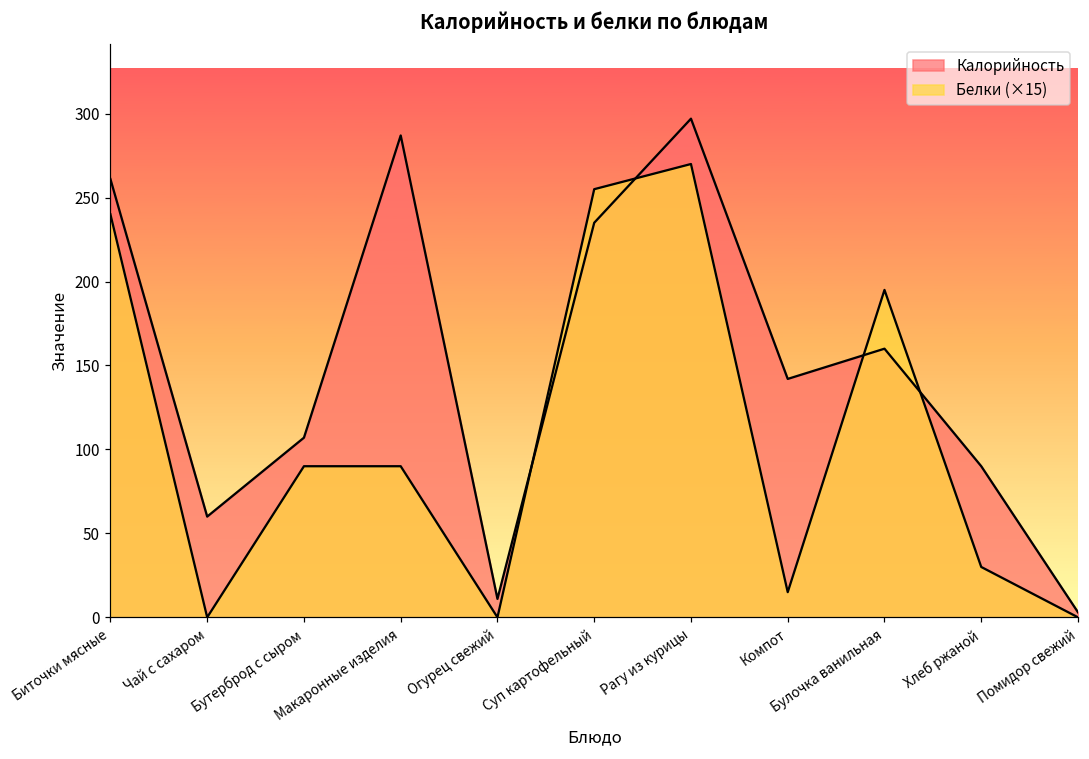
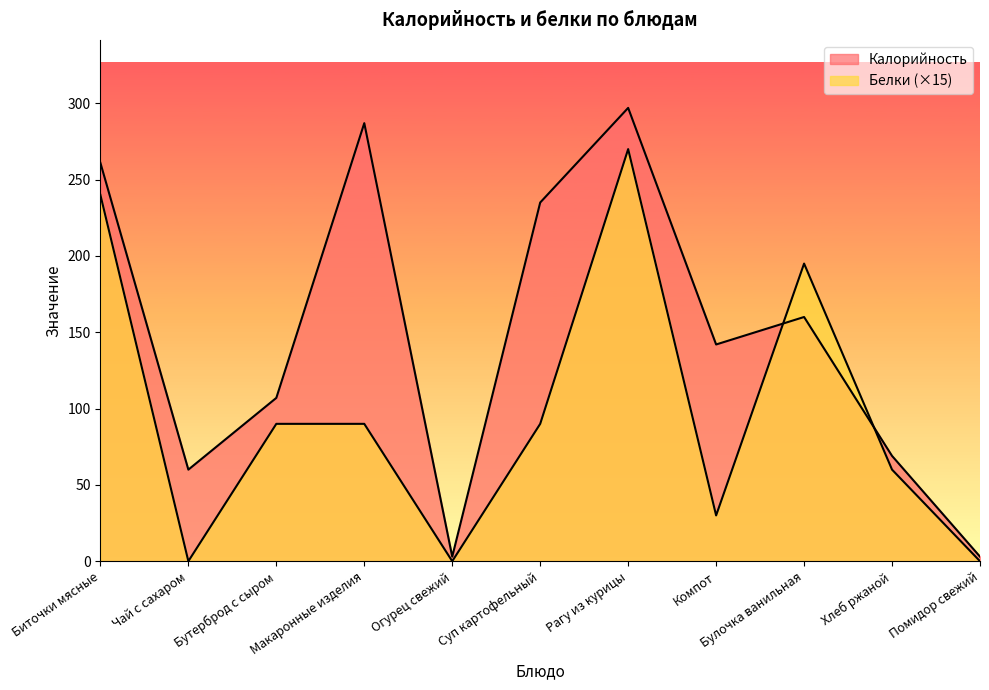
  {
    "Калорийность": {
      "Биточки мясные": 261,
      "Чай с сахаром": 60,
      "Бутерброд с сыром": 107,
      "Макаронные изделия": 287,
-     "Огурец свежий": 11,
+     "Огурец свежий": 3,
      "Суп картофельный": 235,
      "Рагу из курицы": 297,
      "Компот": 142,
      "Булочка ванильная": 160,
-     "Хлеб ржаной": 90,
+     "Хлеб ржаной": 69,
      "Помидор свежий": 3
    },
    "Белки (×15)": {
      "Биточки мясные": 240,
      "Чай с сахаром": 0,
      "Бутерброд с сыром": 90,
      "Макаронные изделия": 90,
      "Огурец свежий": 0,
-     "Суп картофельный": 255,
+     "Суп картофельный": 90,
      "Рагу из курицы": 270,
-     "Компот": 15,
+     "Компот": 30,
      "Булочка ванильная": 195,
-     "Хлеб ржаной": 30,
+     "Хлеб ржаной": 60,
      "Помидор свежий": 0
    }
  }
